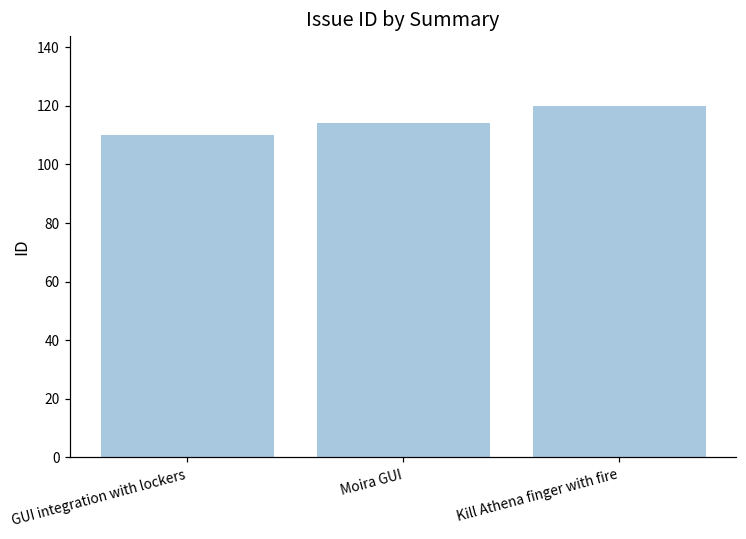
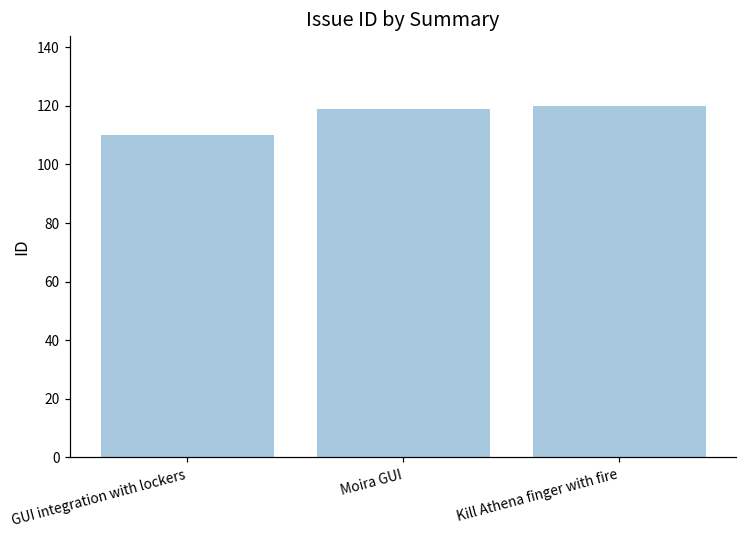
  {
    "GUI integration with lockers": 110,
-   "Moira GUI": 114,
+   "Moira GUI": 119,
    "Kill Athena finger with fire": 120
  }
